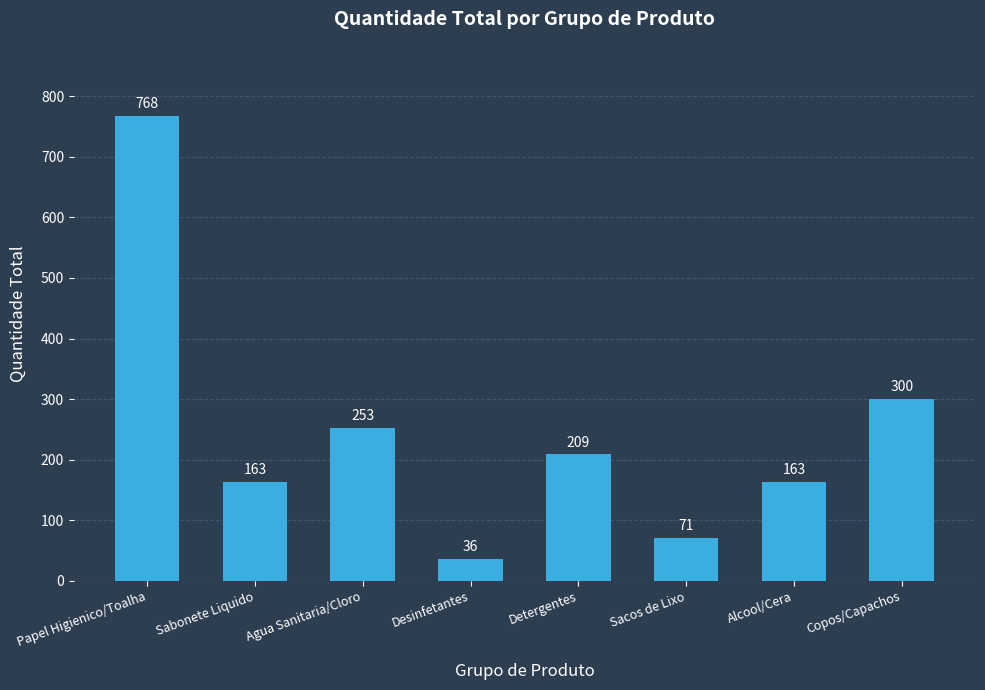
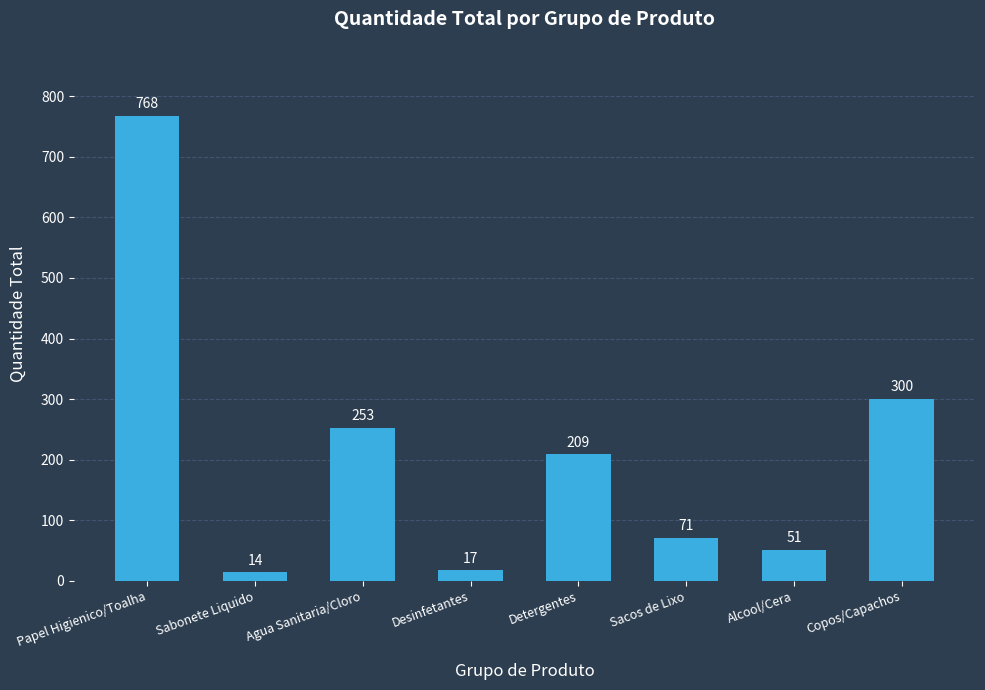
  {
    "Papel Higienico/Toalha": 768,
-   "Sabonete Liquido": 163,
+   "Sabonete Liquido": 14,
    "Agua Sanitaria/Cloro": 253,
-   "Desinfetantes": 36,
+   "Desinfetantes": 17,
    "Detergentes": 209,
    "Sacos de Lixo": 71,
-   "Alcool/Cera": 163,
+   "Alcool/Cera": 51,
    "Copos/Capachos": 300
  }
